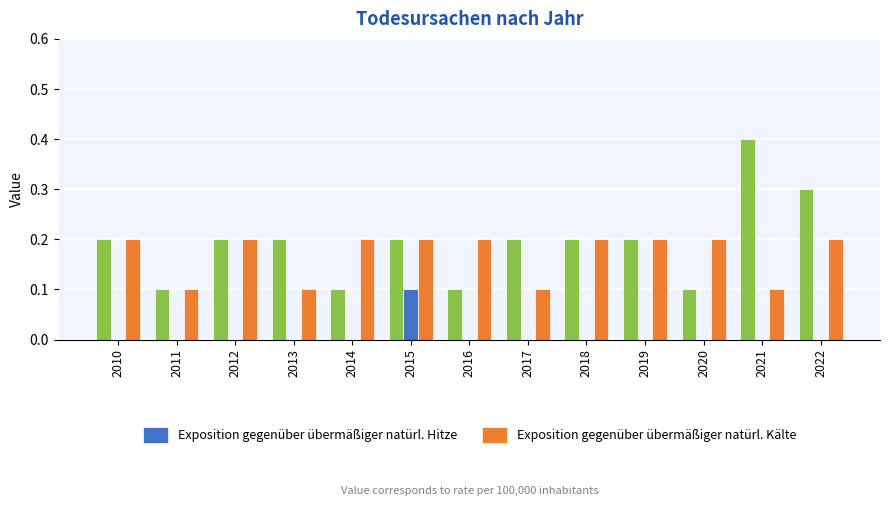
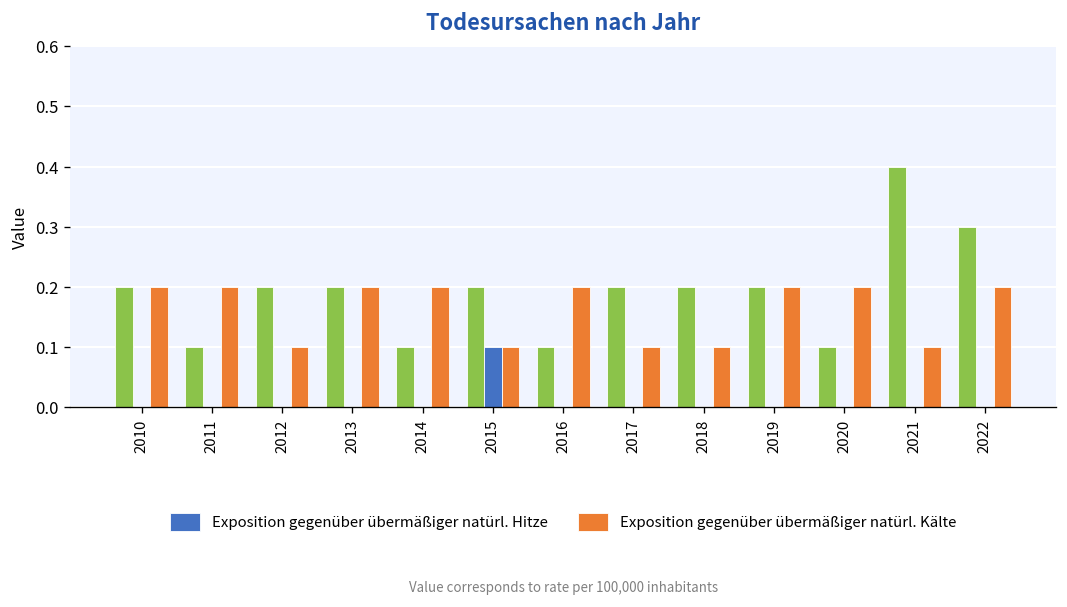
  {
    "Exposition gegenüber übermäßiger natürl. Hitze": {
      "2010": 0.0,
      "2011": 0.0,
      "2012": 0.0,
      "2013": 0.0,
      "2014": 0.0,
      "2015": 0.1,
      "2016": 0.0,
      "2017": 0.0,
      "2018": 0.0,
      "2019": 0.0,
      "2020": 0.0,
      "2021": 0.0,
      "2022": 0.0
    },
    "Exposition gegenüber übermäßiger natürl. Kälte": {
      "2010": 0.2,
-     "2011": 0.1,
-     "2012": 0.2,
-     "2013": 0.1,
+     "2011": 0.2,
+     "2012": 0.1,
+     "2013": 0.2,
      "2014": 0.2,
-     "2015": 0.2,
+     "2015": 0.1,
      "2016": 0.2,
      "2017": 0.1,
-     "2018": 0.2,
+     "2018": 0.1,
      "2019": 0.2,
      "2020": 0.2,
      "2021": 0.1,
      "2022": 0.2
    }
  }
